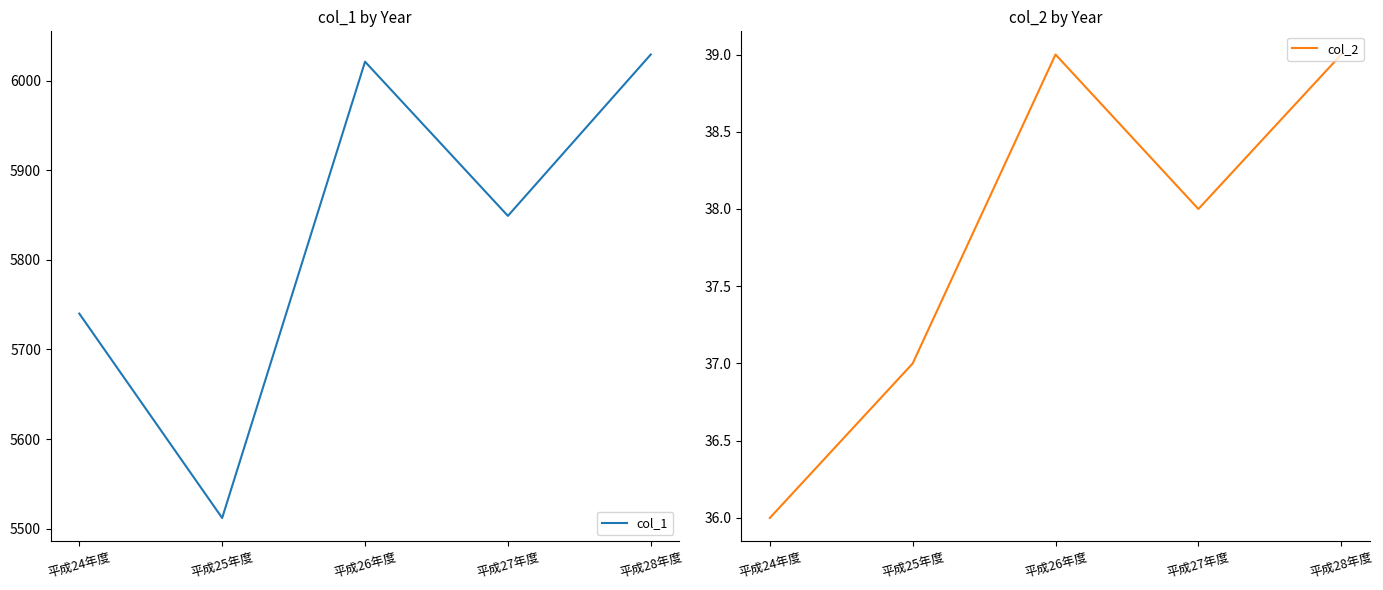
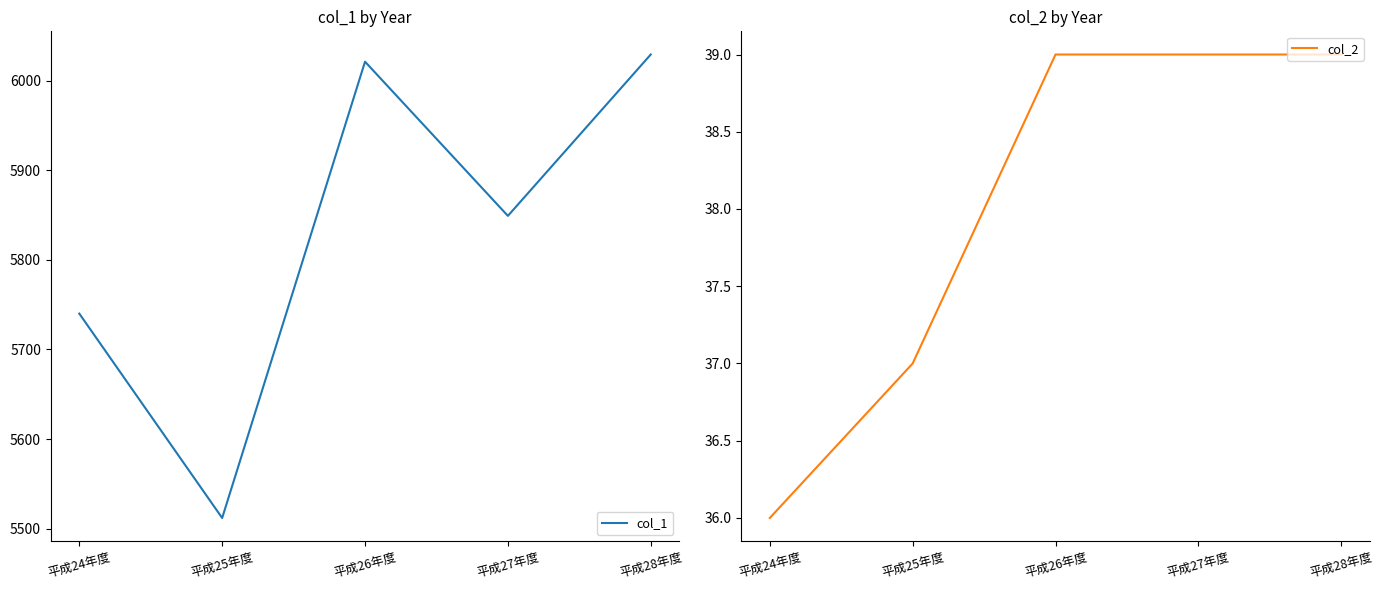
  {
    "col_1 by Year": {
      "平成24年度": 5740,
      "平成25年度": 5510,
      "平成26年度": 6020,
      "平成27年度": 5850,
      "平成28年度": 6030
    },
    "col_2 by Year": {
      "平成24年度": 36,
      "平成25年度": 37,
      "平成26年度": 39,
-     "平成27年度": 38
+     "平成27年度": 39
    }
  }
